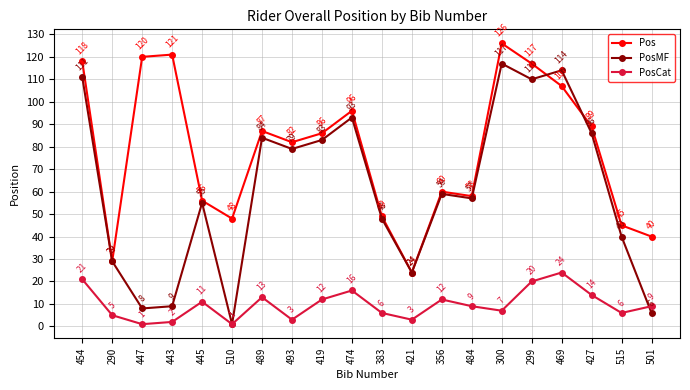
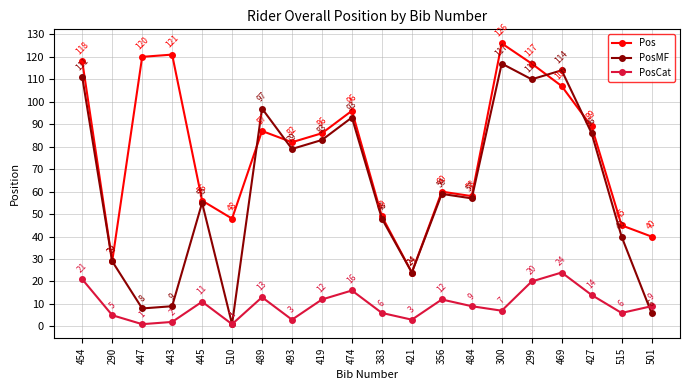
  {
    "Pos": {
      "454": 118,
      "447": 120,
      "443": 121,
      "510": 48,
      "489": 87,
      "300": 126,
      "299": 117,
      "515": 45,
      "501": 40
    },
    "PosMF": {
      "447": 8,
      "443": 9,
-     "489": 84,
+     "489": 97,
      "469": 114
    },
    "PosCat": {
      "454": 21,
      "290": 5,
      "445": 11,
      "489": 13,
      "493": 3,
      "419": 12,
      "474": 16,
      "383": 6,
      "421": 3,
      "356": 12,
      "484": 9,
      "300": 7,
      "299": 20,
      "469": 24,
      "427": 14,
      "515": 6
    }
  }
